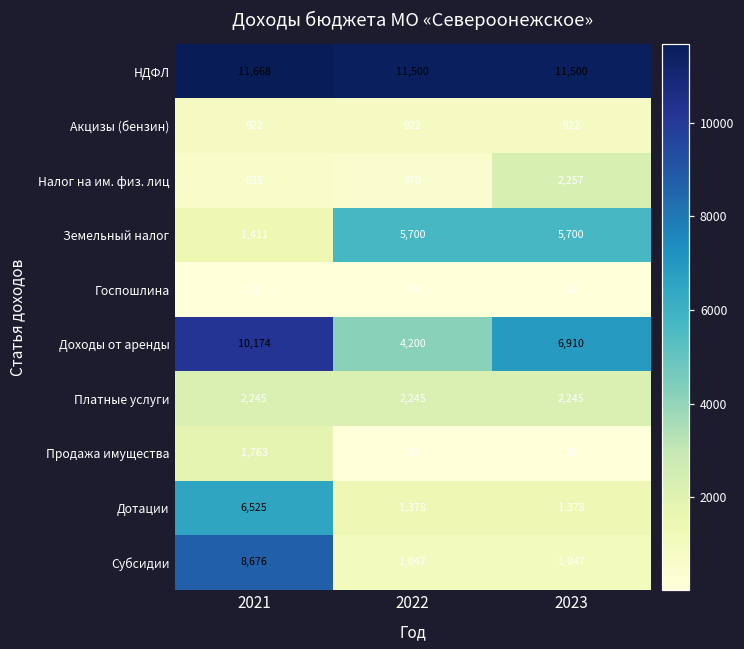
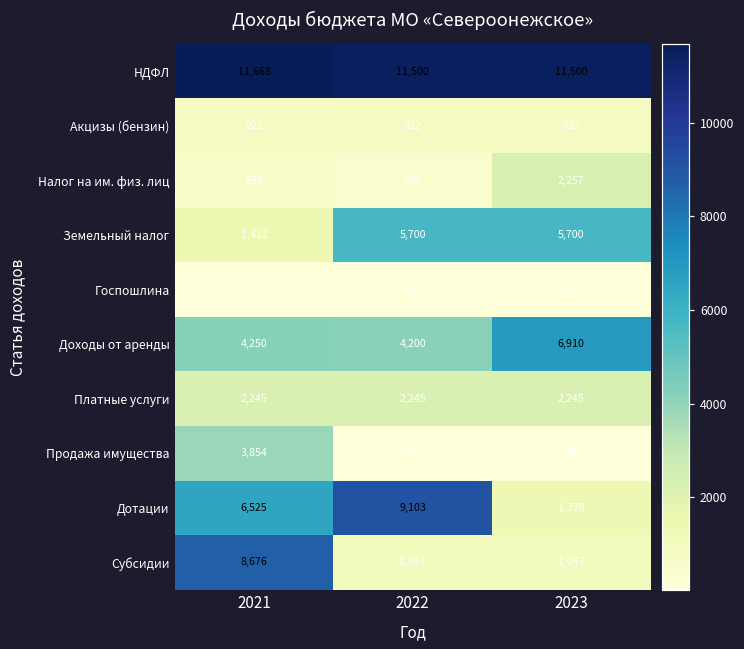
  {
    "НДФЛ": {
      "2021": "11,668",
      "2022": "11,500",
      "2023": "11,500"
    },
    "Акцизы (бензин)": {
      "2021": "922",
      "2022": "922",
      "2023": "922"
    },
    "Налог на им. физ. лиц": {
      "2021": "635",
      "2022": "470",
      "2023": "2,257"
    },
    "Земельный налог": {
      "2021": "1,411",
      "2022": "5,700",
      "2023": "5,700"
    },
    "Доходы от аренды": {
-     "2021": "10,174",
+     "2021": "4,250",
      "2022": "4,200",
      "2023": "6,910"
    },
    "Платные услуги": {
      "2021": "2,245",
      "2022": "2,245",
      "2023": "2,245"
    },
    "Продажа имущества": {
-     "2021": "1,763"
+     "2021": "3,854"
    },
    "Дотации": {
      "2021": "6,525",
-     "2022": "1,378",
+     "2022": "9,103",
      "2023": "1,378"
    },
    "Субсидии": {
      "2021": "8,676",
      "2022": "1,047",
      "2023": "1,047"
    }
  }
